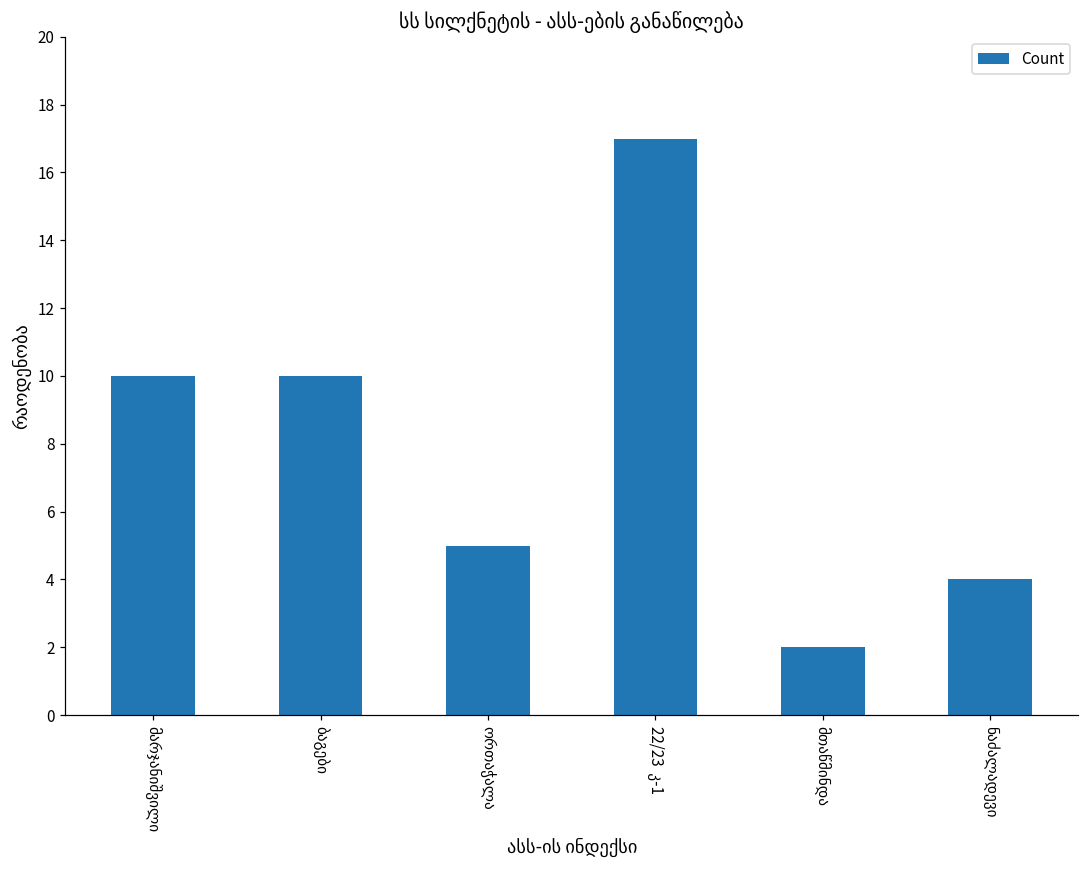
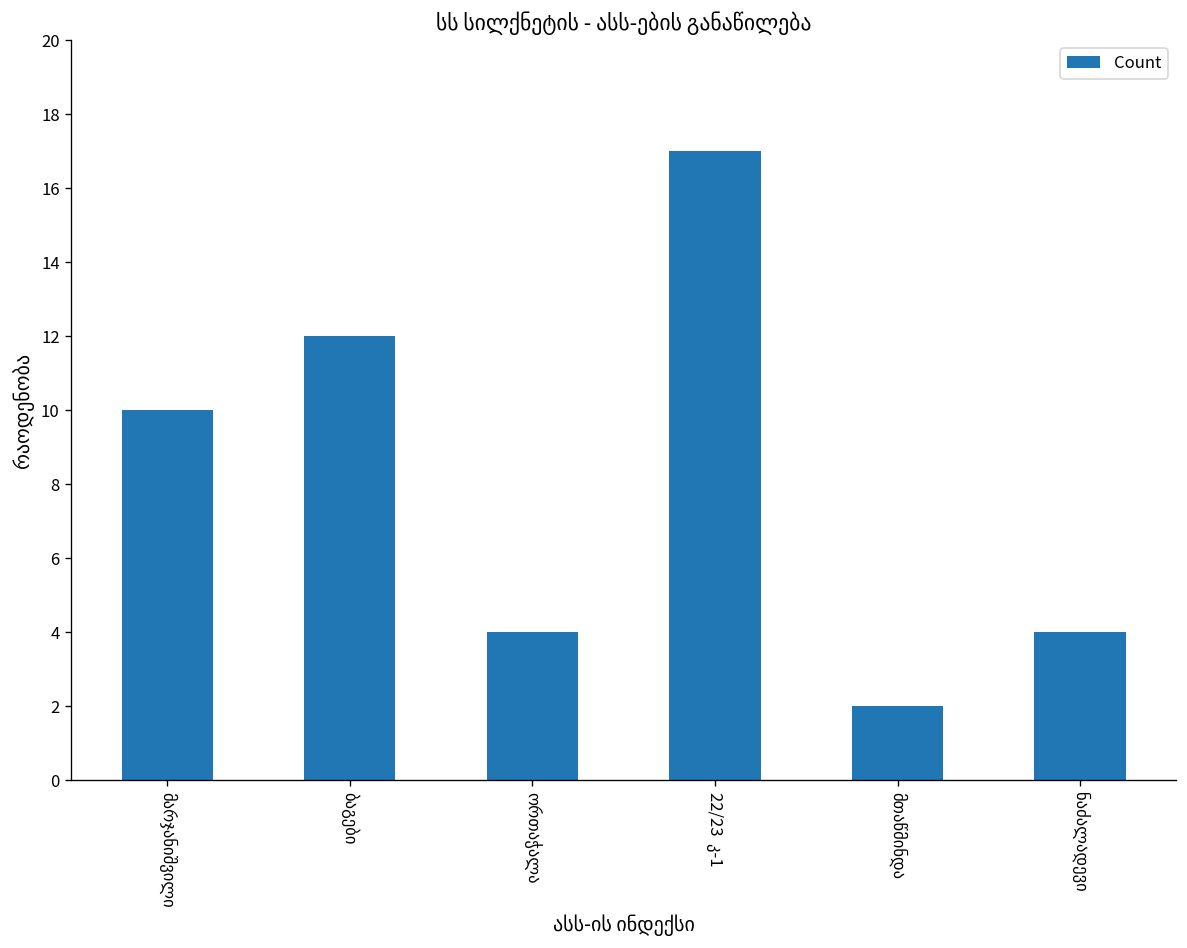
  {
    "მარჯანიშვილი": 10,
-   "ბაგები": 10,
-   "ორთაჭალა": 5,
+   "ბაგები": 12,
+   "ორთაჭალა": 4,
    "22/23 კ-1": 17,
    "მთაწმინდა": 2,
    "ნაძალადევი": 4
  }
